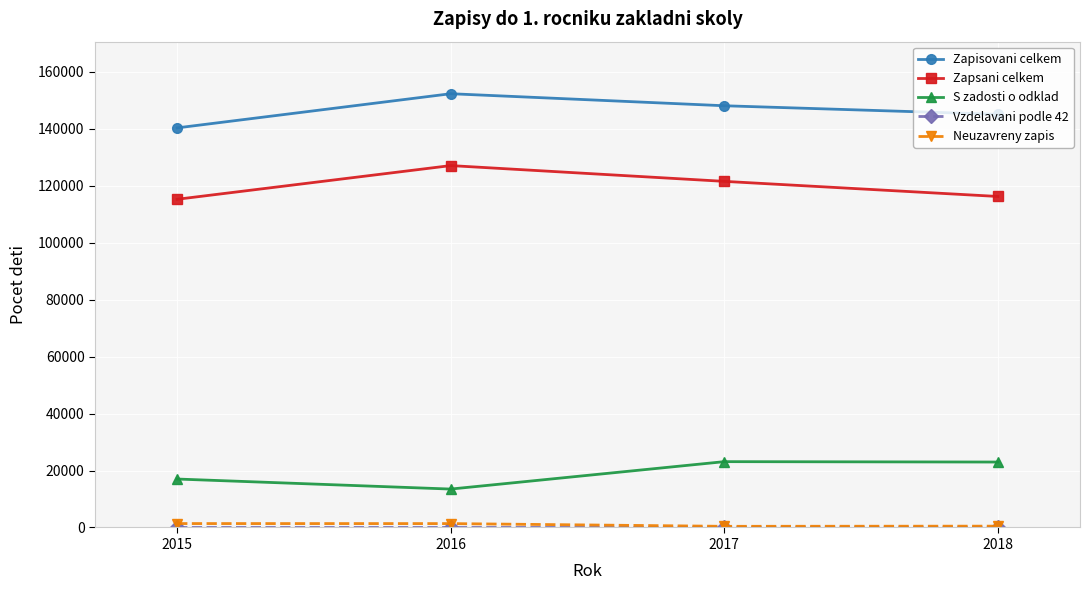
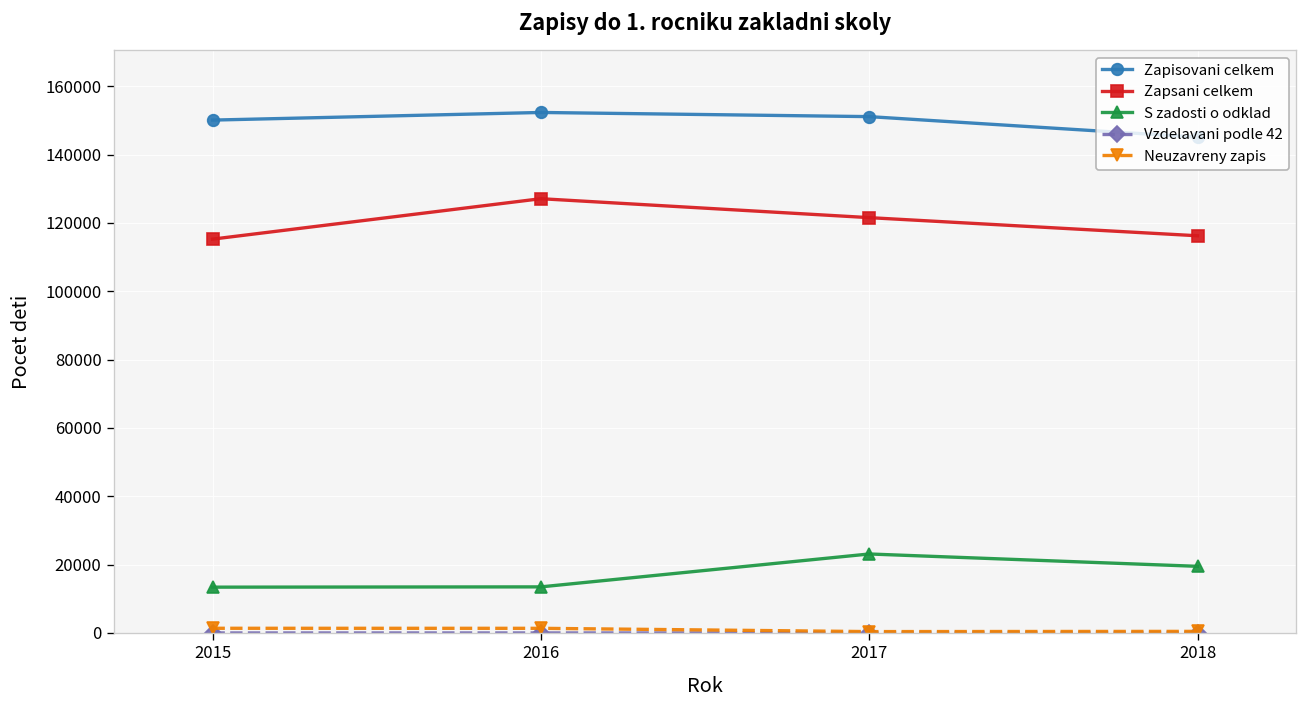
  {
    "Zapisovani celkem": {
-     "2015": 140000,
+     "2015": 150000,
      "2016": 152000,
-     "2017": 148000
+     "2017": 151000
    },
    "Zapsani celkem": {
      "2015": 115000,
      "2016": 127000,
      "2017": 122000,
      "2018": 116000
    },
    "S zadosti o odklad": {
-     "2015": 17000,
+     "2015": 13000,
      "2016": 13000,
      "2017": 23000,
-     "2018": 23000
+     "2018": 20000
    },
    "Vzdelavani podle 42": {
      "2015": 0,
      "2016": 0
    },
    "Neuzavreny zapis": {
      "2015": 1000,
      "2016": 1000
    }
  }
